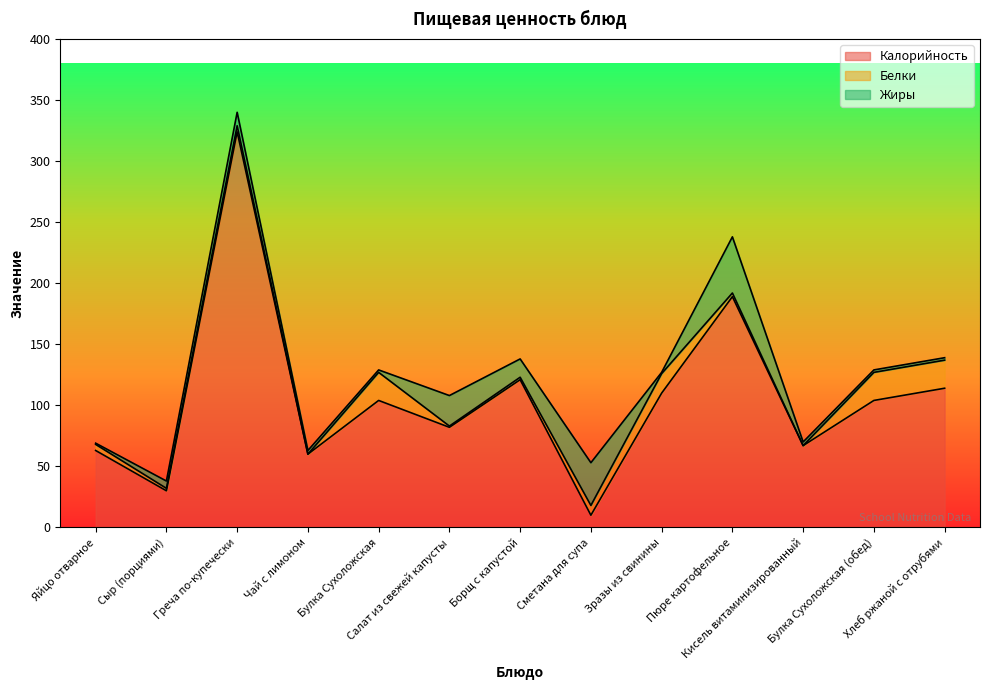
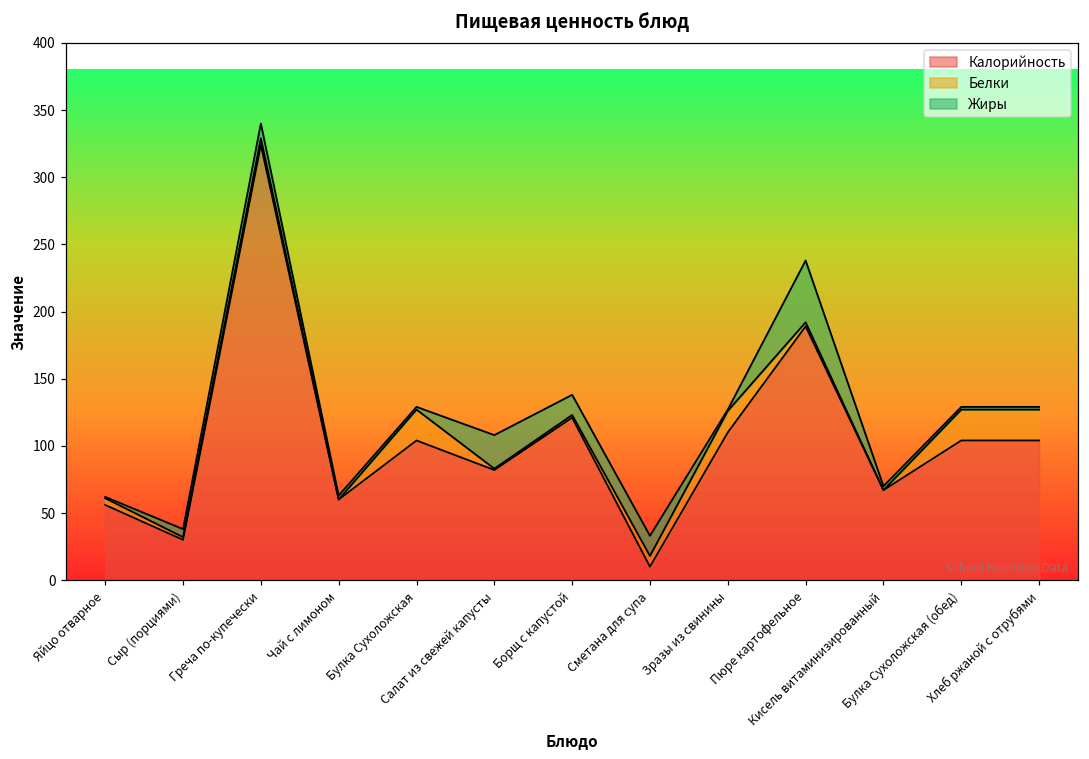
  {
    "Калорийность": {
-     "Яйцо отварное": 63,
+     "Яйцо отварное": 56,
      "Греча по-купечески": 324,
      "Булка Сухоложская": 104,
      "Сметана для супа": 10,
      "Зразы из свинины": 110,
      "Пюре картофельное": 189,
      "Булка Сухоложская (обед)": 104,
-     "Хлеб ржаной с отрубями": 114
+     "Хлеб ржаной с отрубями": 104
    },
    "Белки": {
      "Греча по-купечески": 5,
      "Сметана для супа": 8,
      "Пюре картофельное": 3
    },
    "Жиры": {
      "Сыр (порциями)": 6,
      "Греча по-купечески": 11,
      "Чай с лимоном": 3,
      "Салат из свежей капусты": 25,
      "Борщ с капустой": 15,
-     "Сметана для супа": 35,
+     "Сметана для супа": 15,
      "Пюре картофельное": 46,
      "Кисель витаминизированный": 3
    }
  }
